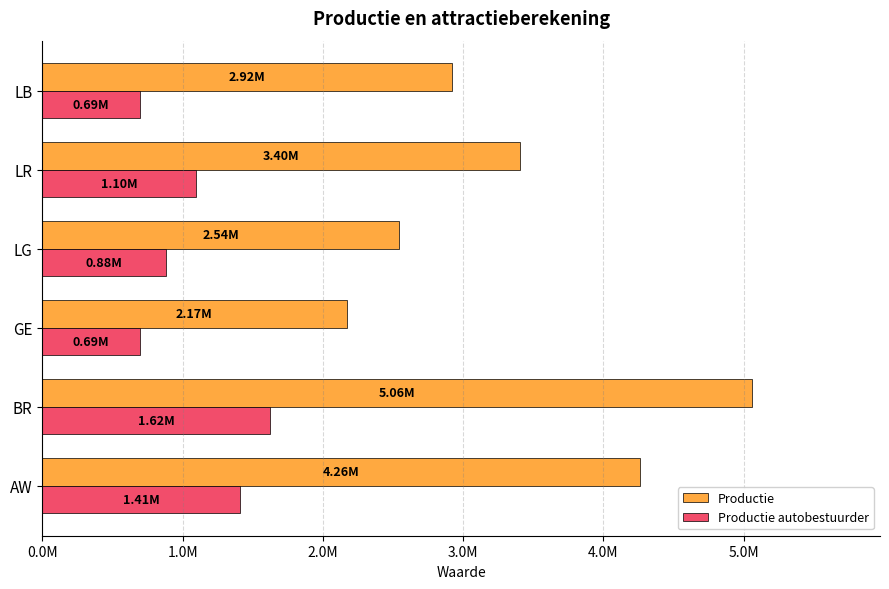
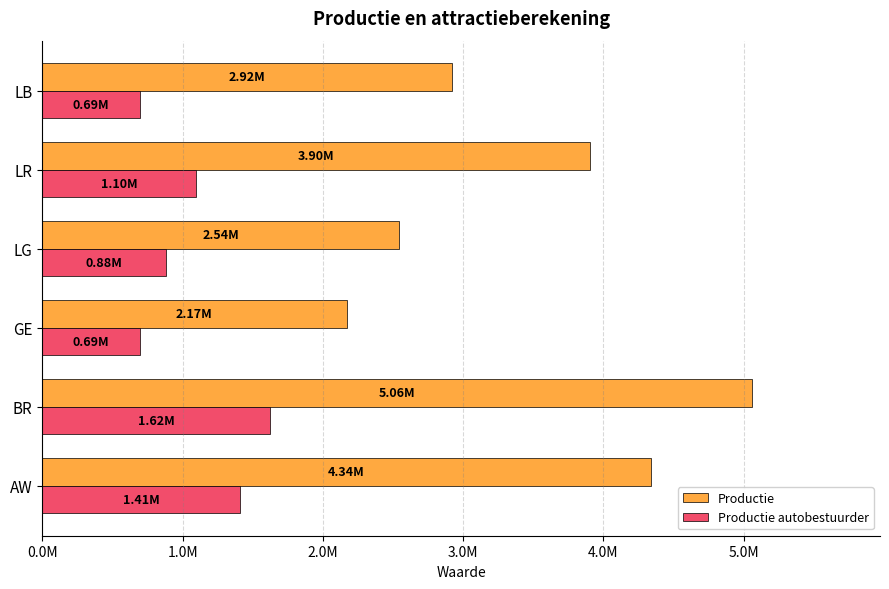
  {
    "Productie": {
      "LB": "2.92M",
-     "LR": "3.40M",
+     "LR": "3.90M",
      "LG": "2.54M",
      "GE": "2.17M",
      "BR": "5.06M",
-     "AW": "4.26M"
+     "AW": "4.34M"
    },
    "Productie autobestuurder": {
      "LB": "0.69M",
      "LR": "1.10M",
      "LG": "0.88M",
      "GE": "0.69M",
      "BR": "1.62M",
      "AW": "1.41M"
    }
  }
